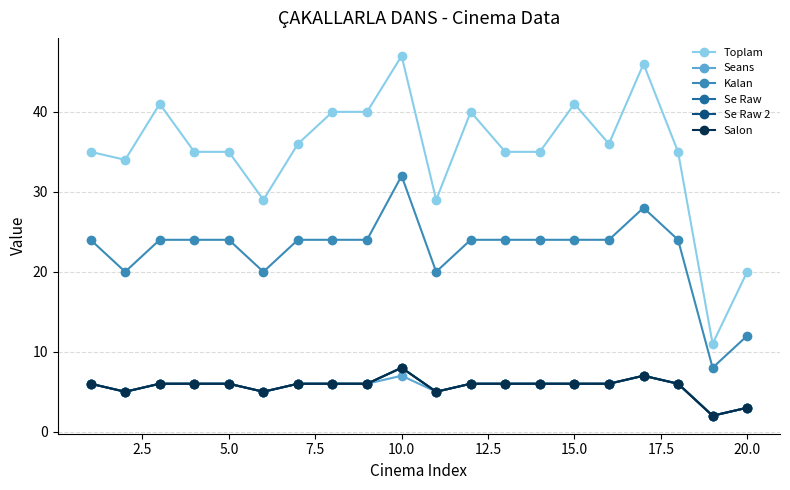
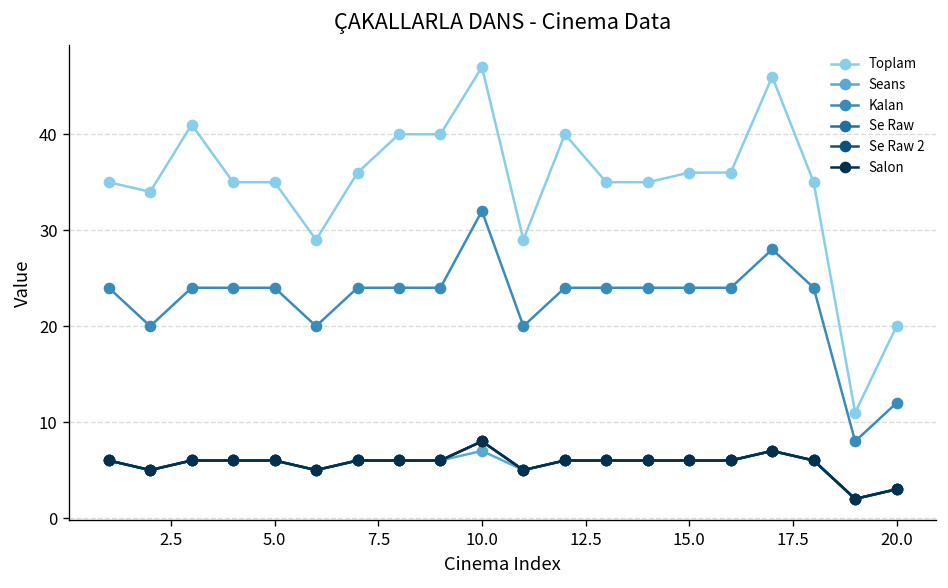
  {
    "Toplam": {
      "5.0": 35,
      "10.0": 47,
-     "15.0": 41,
+     "15.0": 36,
      "20.0": 20
    },
    "Salon": {
      "10.0": 8
    }
  }
